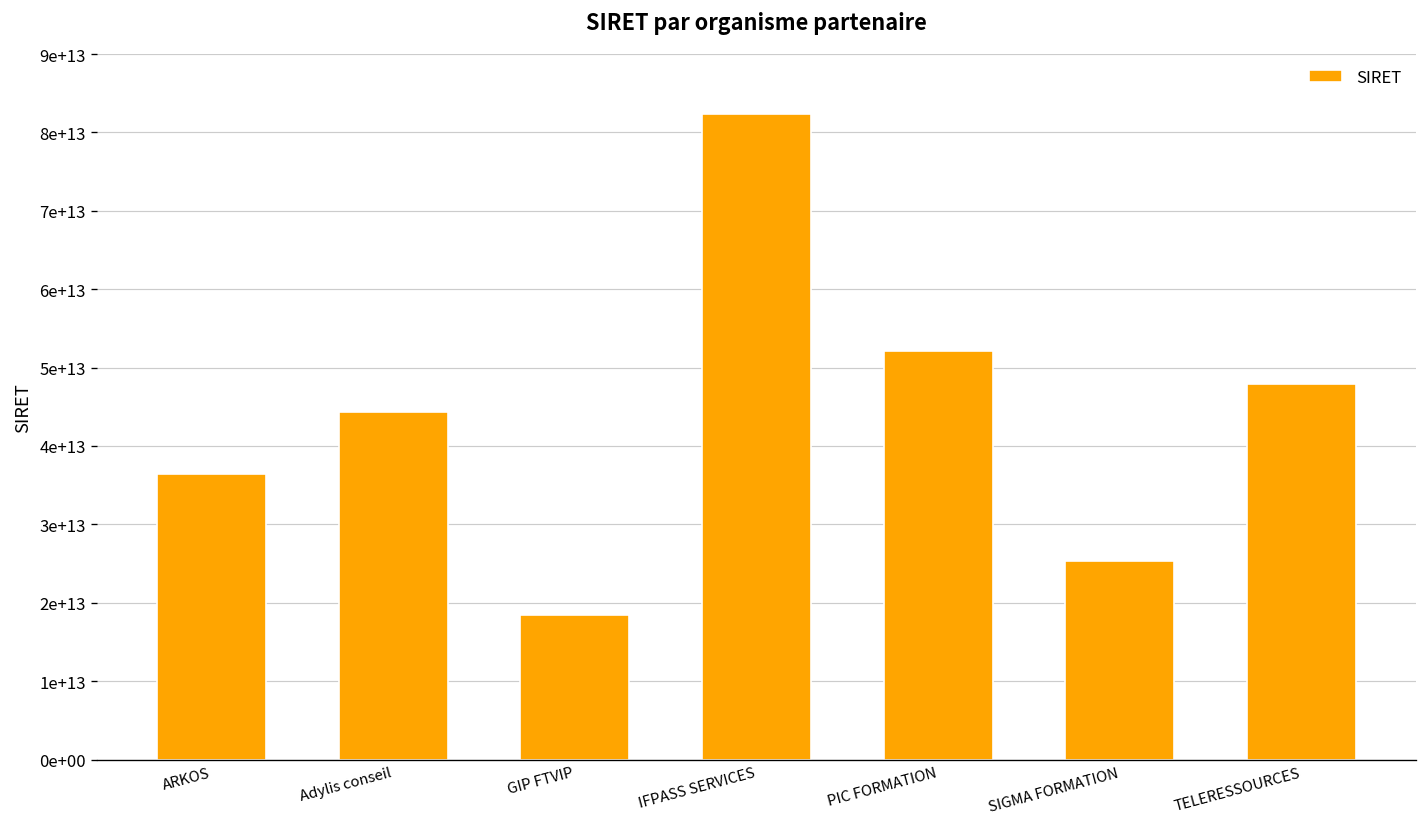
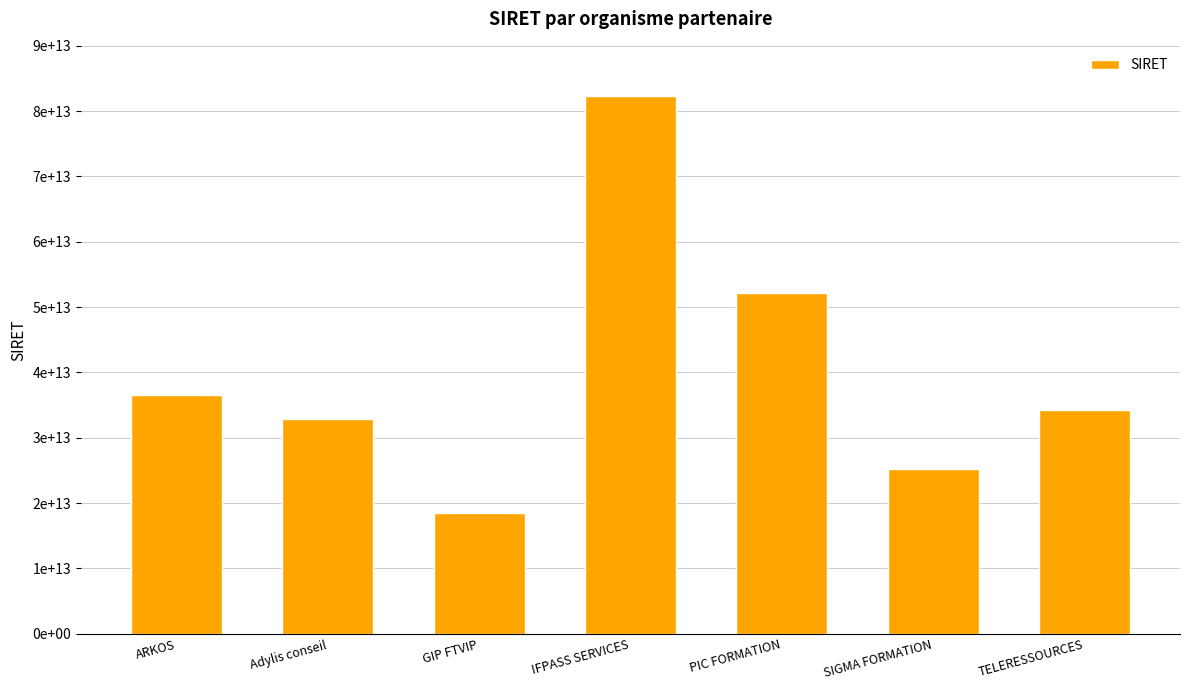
  {
    "ARKOS": 36000000000000,
-   "Adylis conseil": 44000000000000,
+   "Adylis conseil": 33000000000000,
    "GIP FTVIP": 18000000000000,
    "IFPASS SERVICES": 82000000000000,
    "PIC FORMATION": 52000000000000,
    "SIGMA FORMATION": 25000000000000,
-   "TELERESSOURCES": 48000000000000
+   "TELERESSOURCES": 34000000000000
  }
